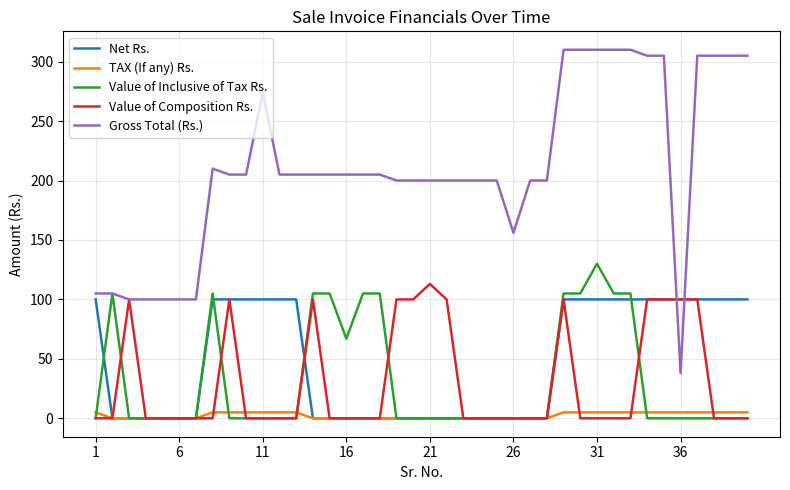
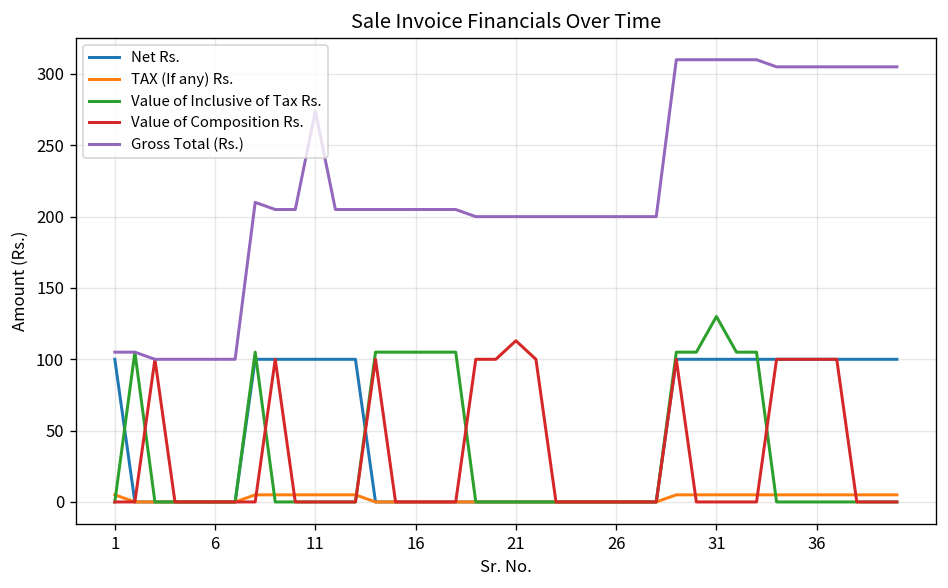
  {
    "Net Rs.": {
      "1": 100,
      "11": 100,
      "31": 100
    },
    "TAX (If any) Rs.": {
      "1": 5,
      "11": 5,
      "31": 5,
      "36": 5
    },
    "Value of Inclusive of Tax Rs.": {
-     "16": 67,
+     "16": 105,
      "31": 130,
      "36": 0
    },
    "Value of Composition Rs.": {
      "21": 113,
      "31": 0
    },
    "Gross Total (Rs.)": {
      "1": 105,
      "6": 100,
      "16": 205,
      "21": 200,
-     "26": 156,
+     "26": 200,
      "31": 310,
-     "36": 38
+     "36": 305
    }
  }
